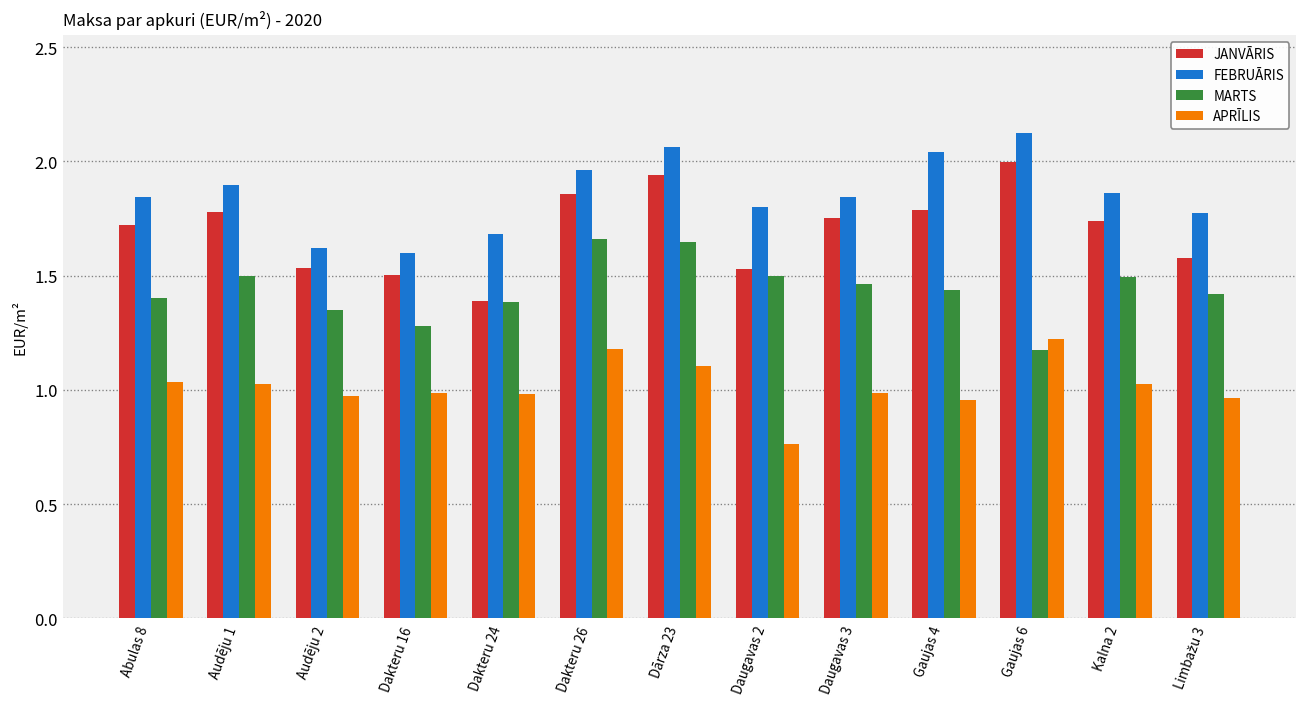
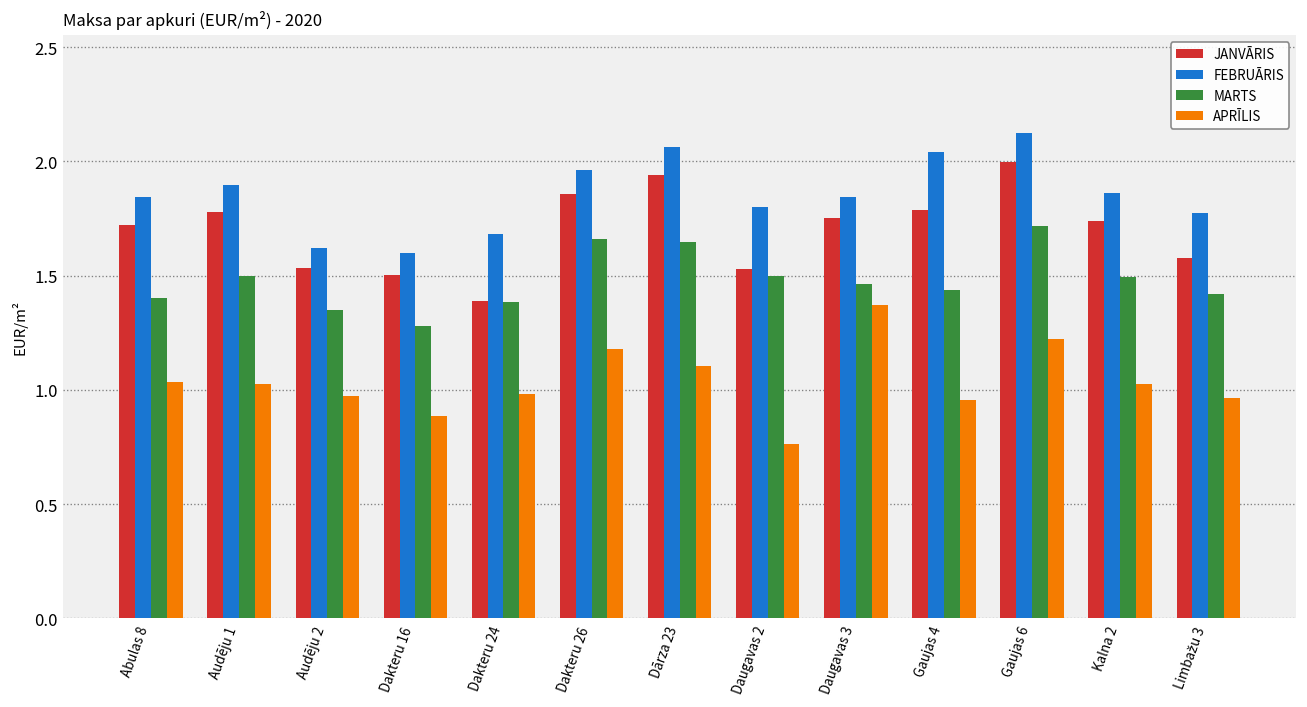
  {
    "JANVĀRIS": {
      "Abulas 8": 1.72,
      "Audēju 1": 1.78,
      "Audēju 2": 1.53,
      "Dakteru 16": 1.50,
      "Dakteru 24": 1.39,
      "Dakteru 26": 1.86,
      "Dārza 23": 1.94,
      "Daugavas 2": 1.53,
      "Daugavas 3": 1.75,
      "Gaujas 4": 1.79,
      "Gaujas 6": 2.00,
      "Kalna 2": 1.74,
      "Limbažu 3": 1.58
    },
    "FEBRUĀRIS": {
      "Abulas 8": 1.84,
      "Audēju 1": 1.90,
      "Audēju 2": 1.62,
      "Dakteru 16": 1.60,
      "Dakteru 24": 1.68,
      "Dakteru 26": 1.96,
      "Dārza 23": 2.06,
      "Daugavas 2": 1.80,
      "Daugavas 3": 1.84,
      "Gaujas 4": 2.04,
      "Gaujas 6": 2.13,
      "Kalna 2": 1.86,
      "Limbažu 3": 1.78
    },
    "MARTS": {
      "Abulas 8": 1.40,
      "Audēju 1": 1.50,
      "Audēju 2": 1.35,
      "Dakteru 16": 1.28,
      "Dakteru 24": 1.38,
      "Dakteru 26": 1.66,
      "Dārza 23": 1.65,
      "Daugavas 2": 1.50,
      "Daugavas 3": 1.46,
      "Gaujas 4": 1.44,
-     "Gaujas 6": 1.18,
+     "Gaujas 6": 1.72,
      "Kalna 2": 1.49,
      "Limbažu 3": 1.42
    },
    "APRĪLIS": {
      "Abulas 8": 1.03,
      "Audēju 1": 1.02,
      "Audēju 2": 0.97,
-     "Dakteru 16": 0.99,
+     "Dakteru 16": 0.88,
      "Dakteru 24": 0.98,
      "Dakteru 26": 1.18,
      "Dārza 23": 1.10,
      "Daugavas 2": 0.76,
-     "Daugavas 3": 0.99,
+     "Daugavas 3": 1.37,
      "Gaujas 4": 0.95,
      "Gaujas 6": 1.22,
      "Kalna 2": 1.03,
      "Limbažu 3": 0.97
    }
  }
